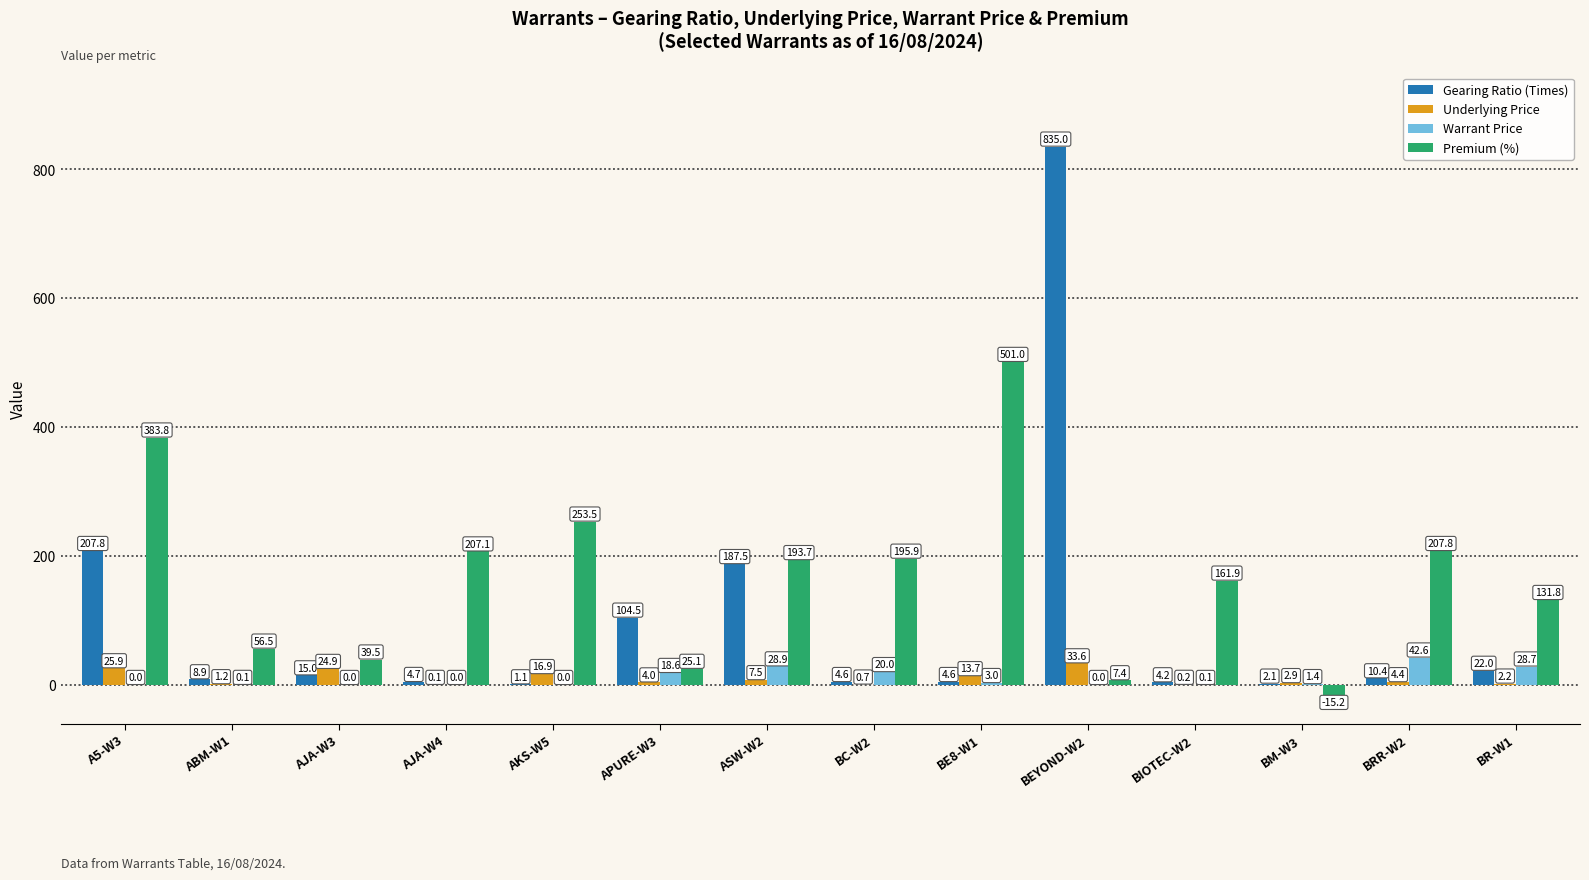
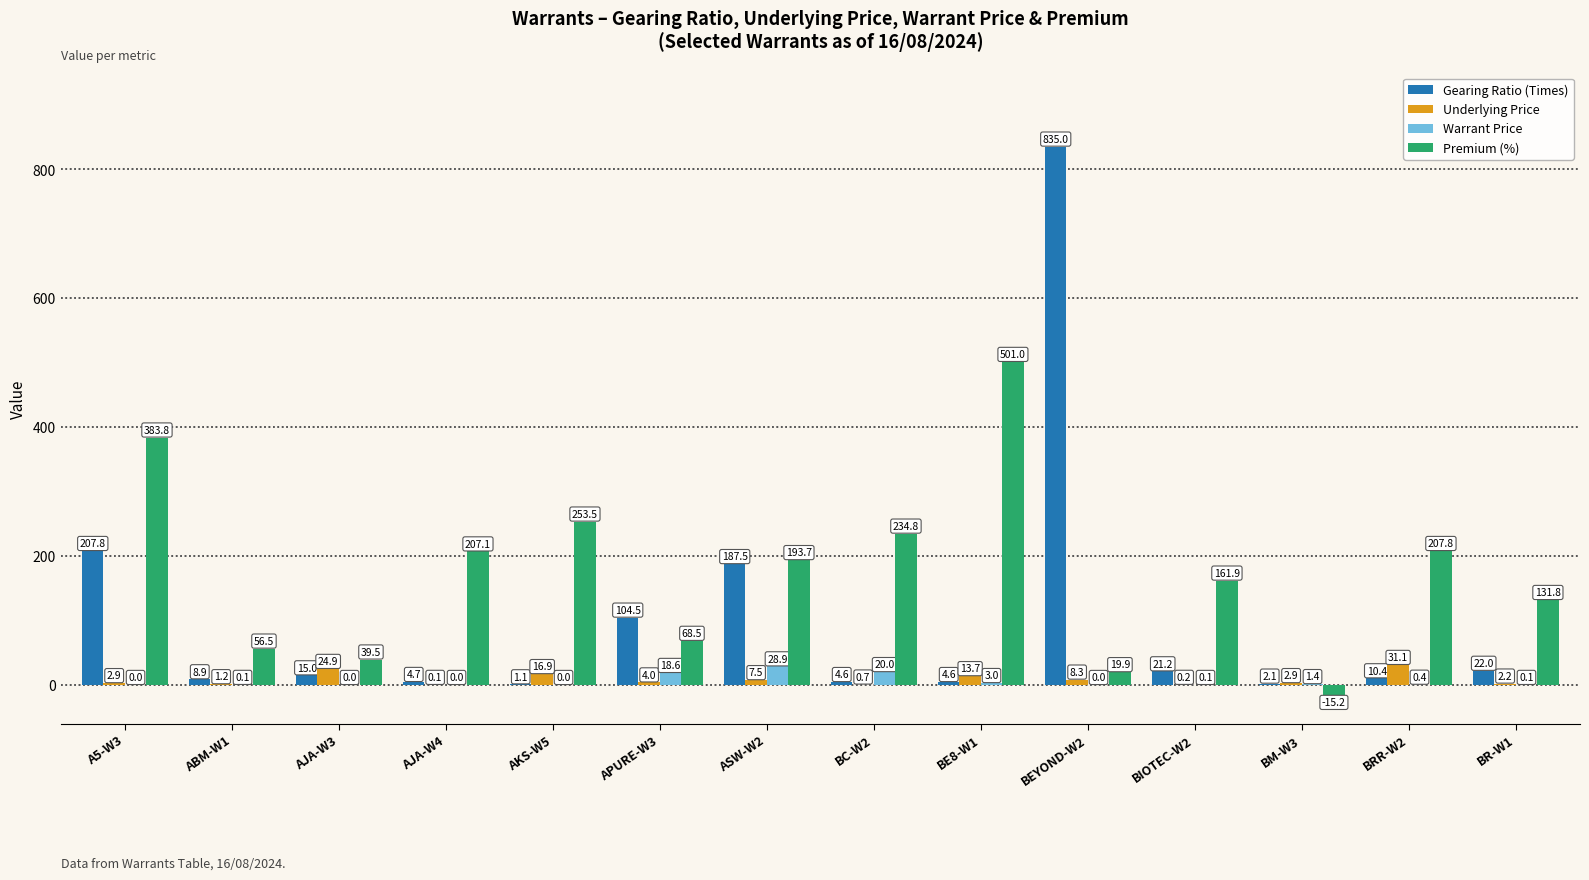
  {
    "Gearing Ratio (Times)": {
-     "BIOTEC-W2": 4.2
+     "BIOTEC-W2": 21.2
    },
    "Underlying Price": {
-     "A5-W3": 25.9,
-     "BEYOND-W2": 33.6,
-     "BRR-W2": 4.4
+     "A5-W3": 2.9,
+     "BEYOND-W2": 8.3,
+     "BRR-W2": 31.1
    },
    "Warrant Price": {
-     "BRR-W2": 42.6,
-     "BR-W1": 28.7
+     "BRR-W2": 0.4,
+     "BR-W1": 0.1
    },
    "Premium (%)": {
-     "APURE-W3": 25.1,
-     "BC-W2": 195.9,
-     "BEYOND-W2": 7.4
+     "APURE-W3": 68.5,
+     "BC-W2": 234.8,
+     "BEYOND-W2": 19.9
    }
  }
